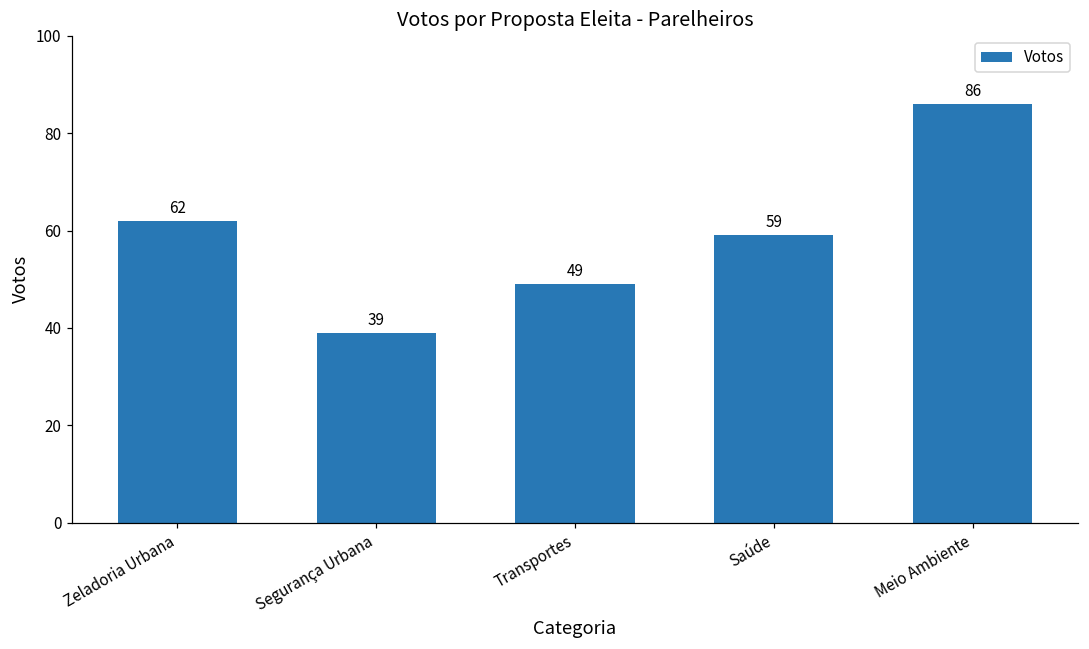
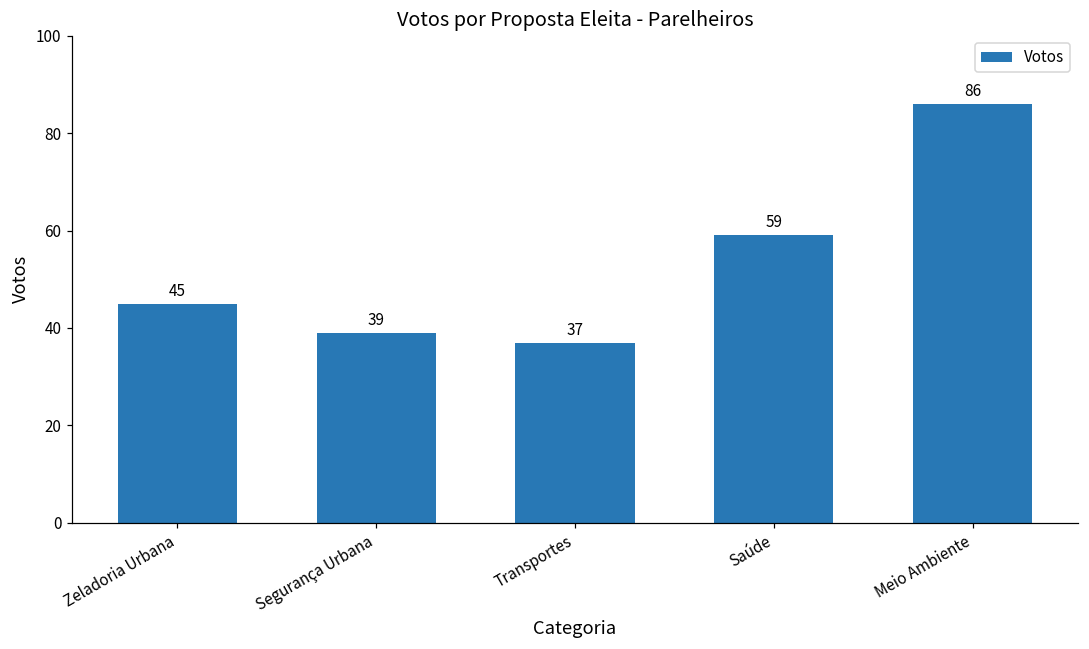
  {
-   "Zeladoria Urbana": 62,
+   "Zeladoria Urbana": 45,
    "Segurança Urbana": 39,
-   "Transportes": 49,
+   "Transportes": 37,
    "Saúde": 59,
    "Meio Ambiente": 86
  }
